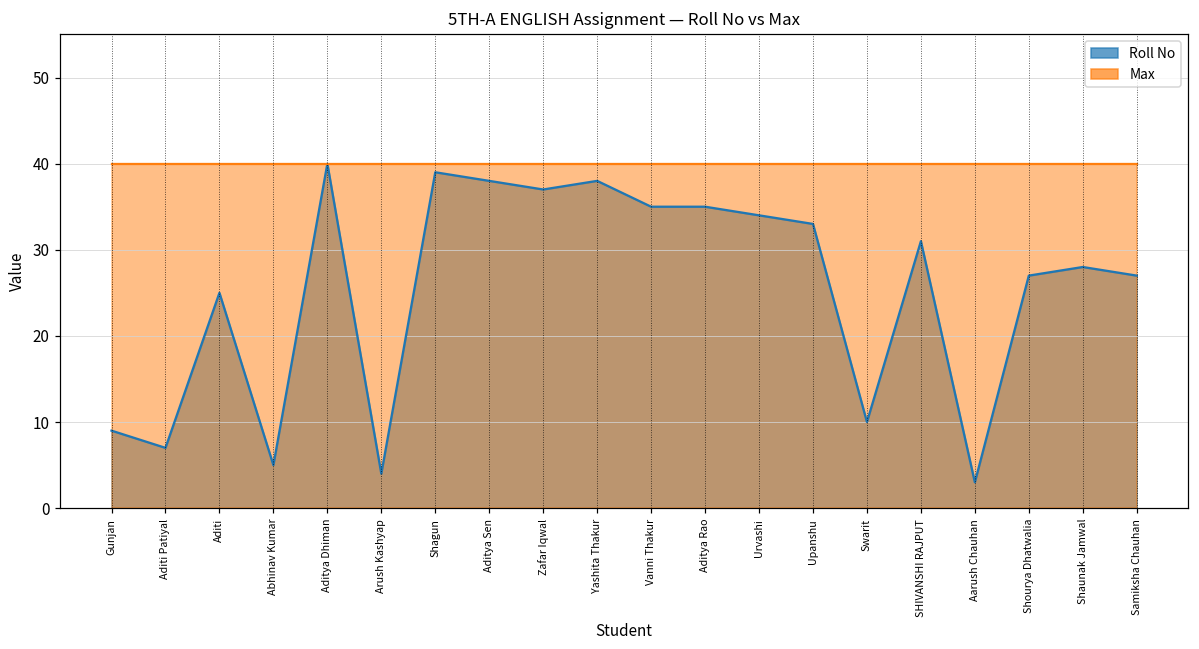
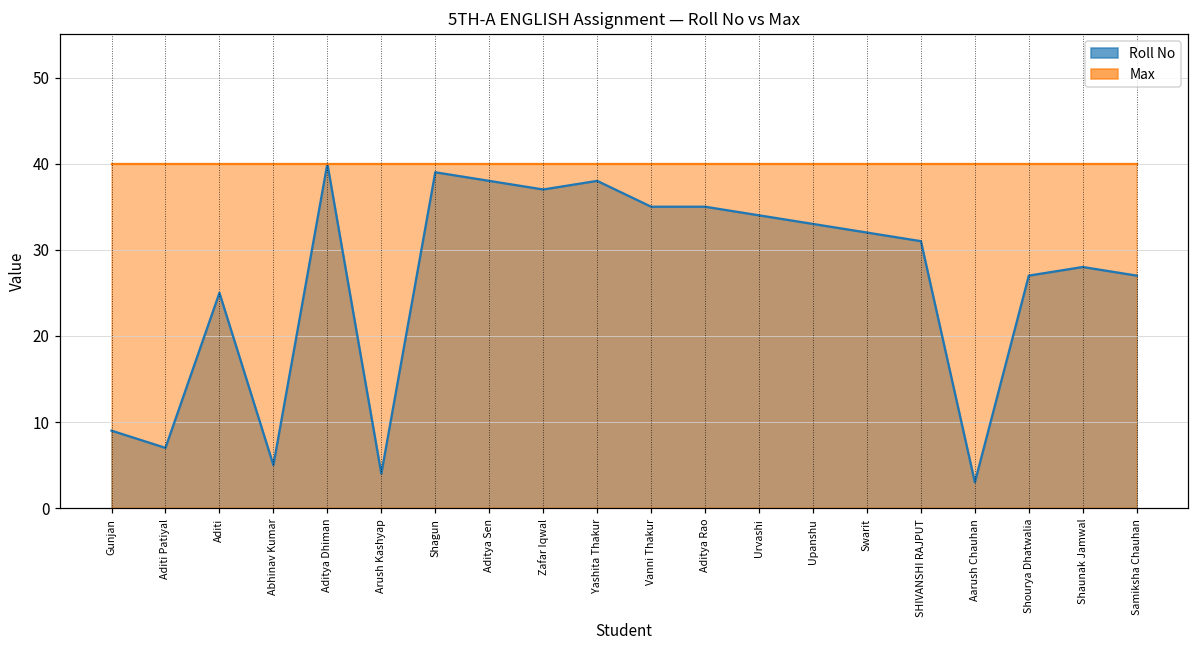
  {
    "Roll No": {
      "Gunjan": 9,
      "Aditi Patiyal": 7,
      "Aditi": 25,
      "Abhinav Kumar": 5,
      "Arush Kashyap": 4,
      "Shagun": 39,
      "Aditya Sen": 38,
      "Zafar Iqwal": 37,
      "Yashita Thakur": 38,
      "Vanni Thakur": 35,
      "Aditya Rao": 35,
      "Urvashi": 34,
      "Upanshu": 33,
-     "Swarit": 10,
+     "Swarit": 32,
      "SHIVANSHI RAJPUT": 31,
      "Aarush Chauhan": 3,
      "Shourya Dhatwalia": 27,
      "Shaunak Jamwal": 28,
      "Samiksha Chauhan": 27
    },
    "Max": {
      "Gunjan": 40,
      "Aditi Patiyal": 40,
      "Aditi": 40,
      "Abhinav Kumar": 40,
      "Arush Kashyap": 40,
      "Shagun": 40,
      "Aditya Sen": 40,
      "Zafar Iqwal": 40,
      "Yashita Thakur": 40,
      "Vanni Thakur": 40,
      "Aditya Rao": 40,
      "Urvashi": 40,
      "Upanshu": 40,
      "Swarit": 40,
      "SHIVANSHI RAJPUT": 40,
      "Aarush Chauhan": 40,
      "Shourya Dhatwalia": 40,
      "Shaunak Jamwal": 40,
      "Samiksha Chauhan": 40
    }
  }
